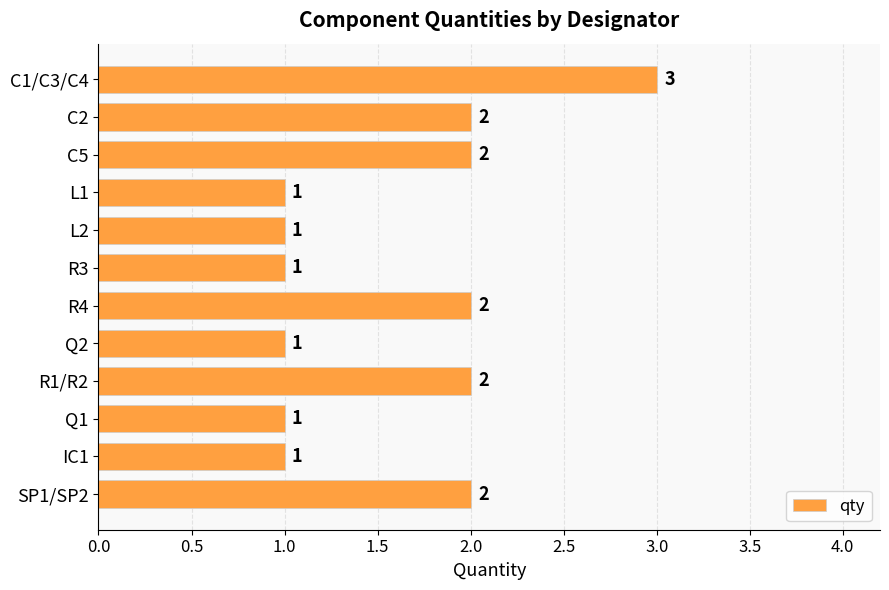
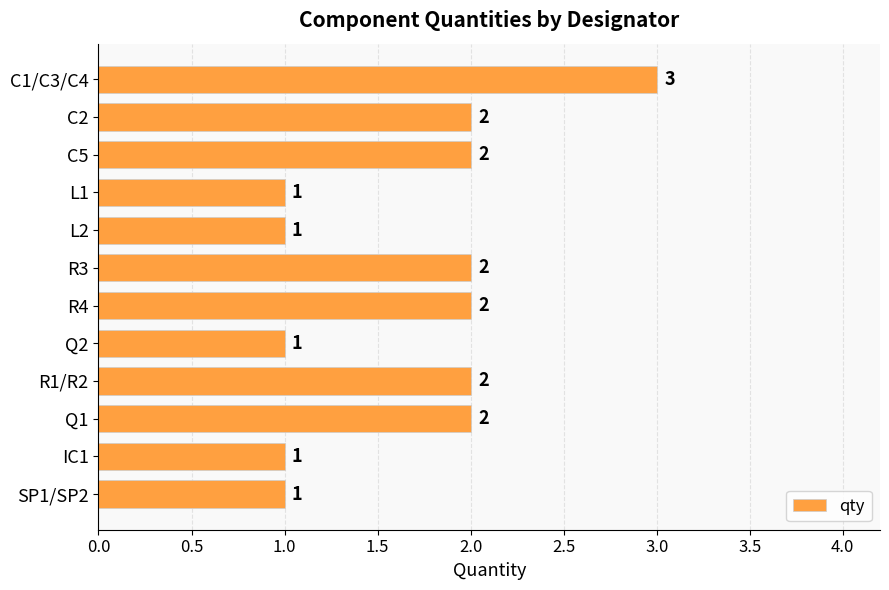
  {
    "C1/C3/C4": 3,
    "C2": 2,
    "C5": 2,
    "L1": 1,
    "L2": 1,
-   "R3": 1,
+   "R3": 2,
    "R4": 2,
    "Q2": 1,
    "R1/R2": 2,
-   "Q1": 1,
+   "Q1": 2,
    "IC1": 1,
-   "SP1/SP2": 2
+   "SP1/SP2": 1
  }
